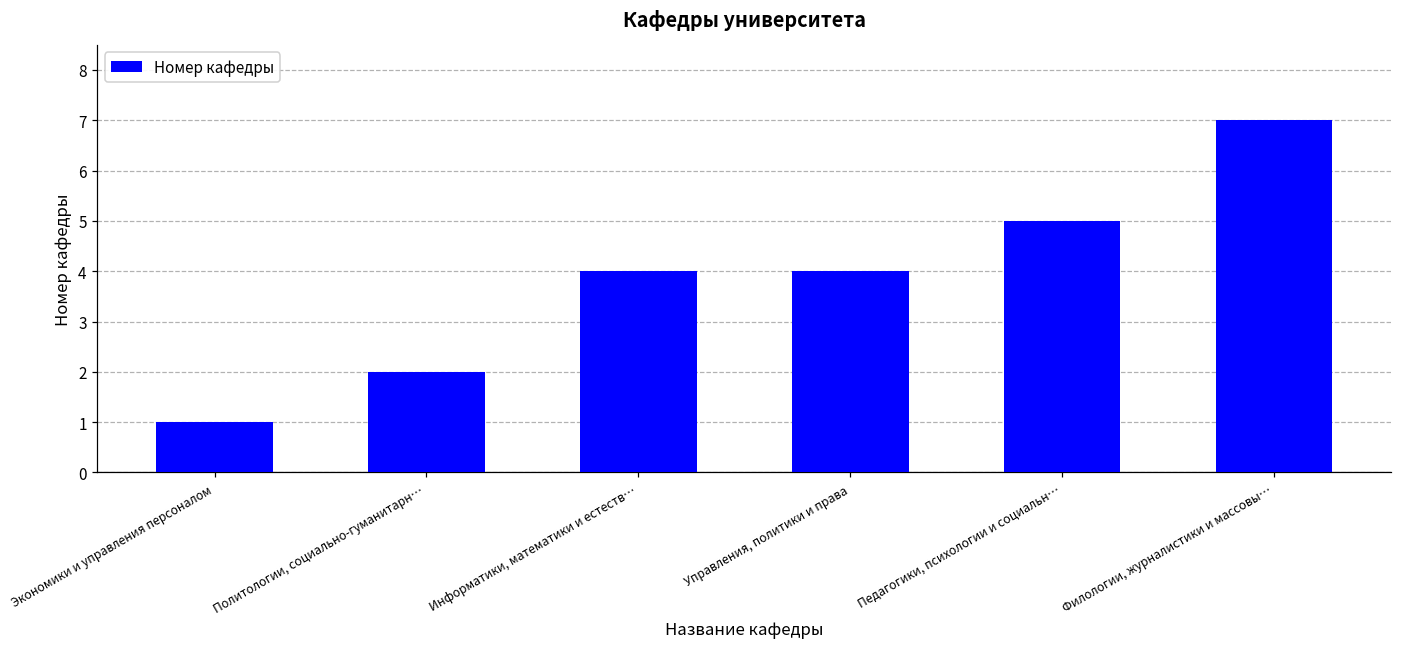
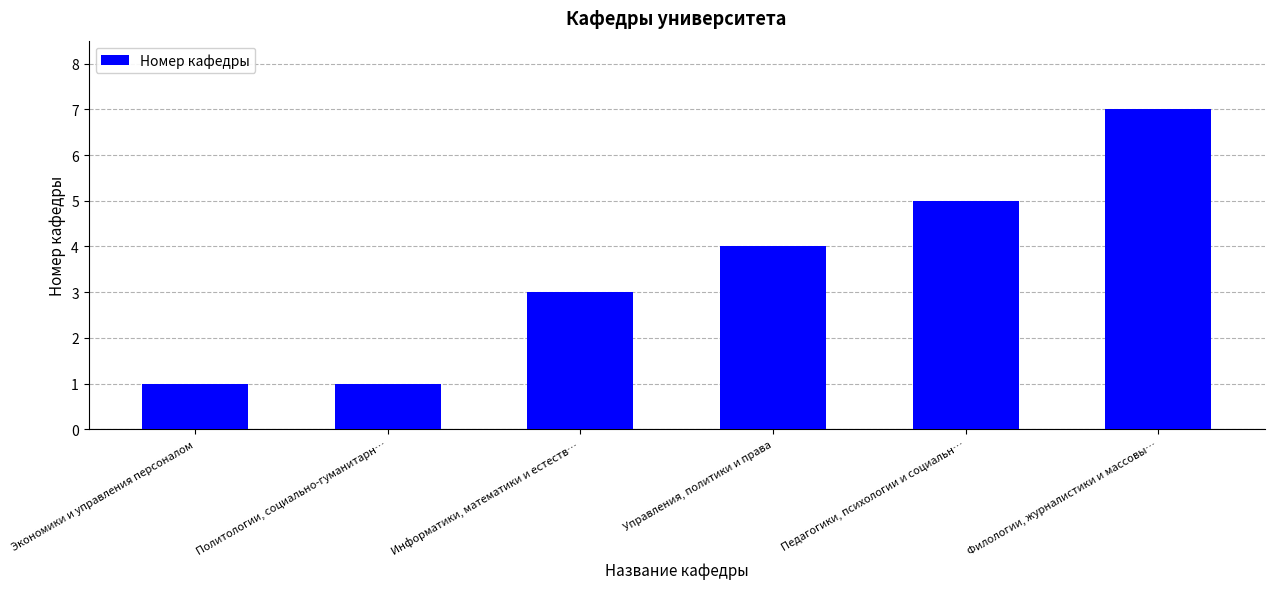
  {
    "Экономики и управления персоналом": 1,
-   "Политологии, социально-гуманитарн…": 2,
-   "Информатики, математики и естеств…": 4,
+   "Политологии, социально-гуманитарн…": 1,
+   "Информатики, математики и естеств…": 3,
    "Управления, политики и права": 4,
    "Педагогики, психологии и социальн…": 5,
    "Филологии, журналистики и массовы…": 7
  }
